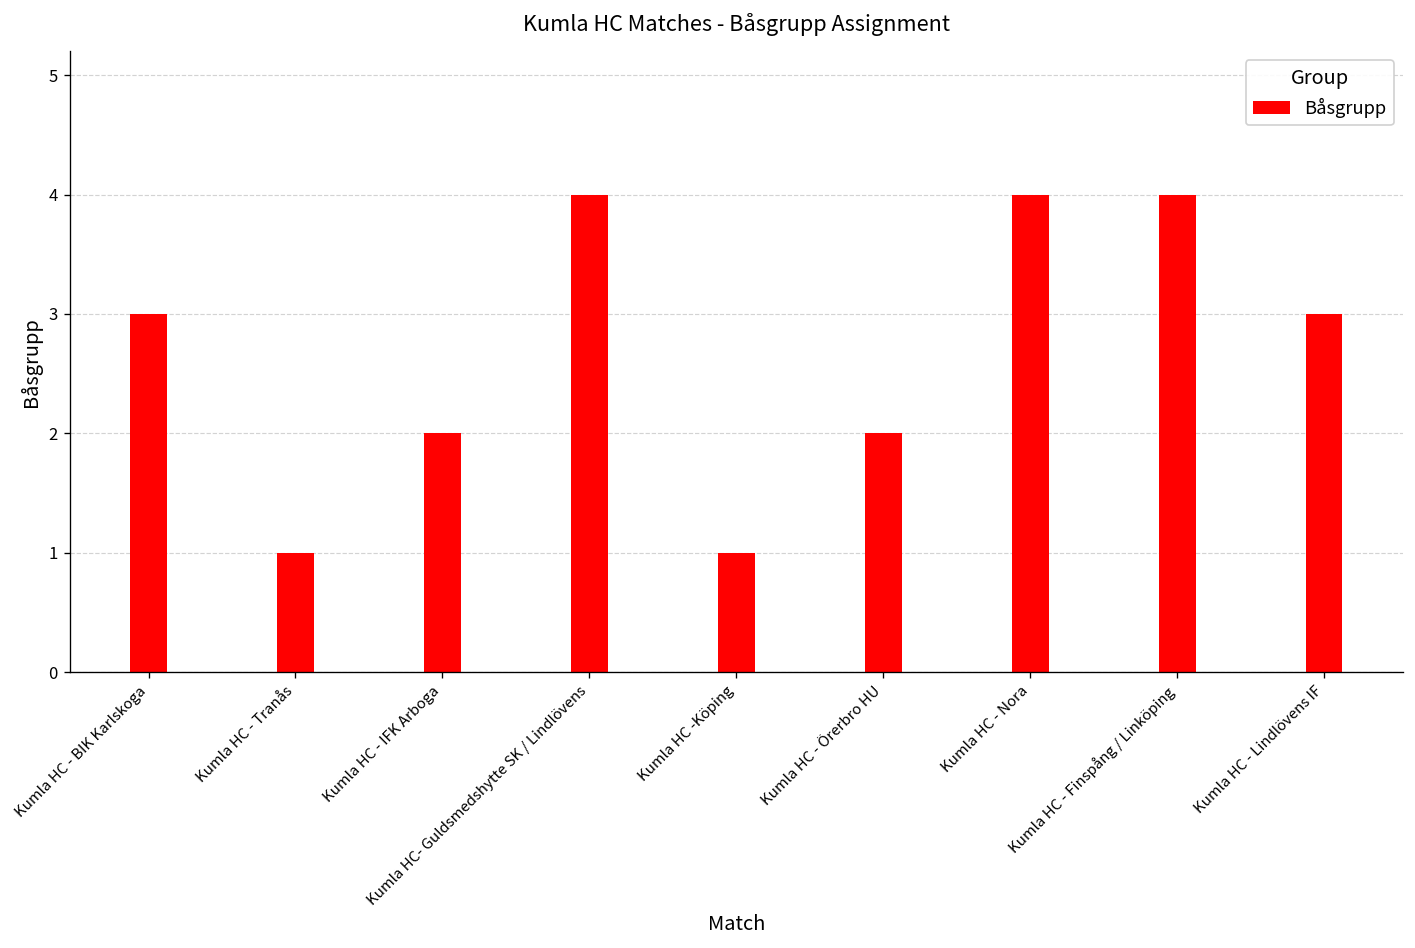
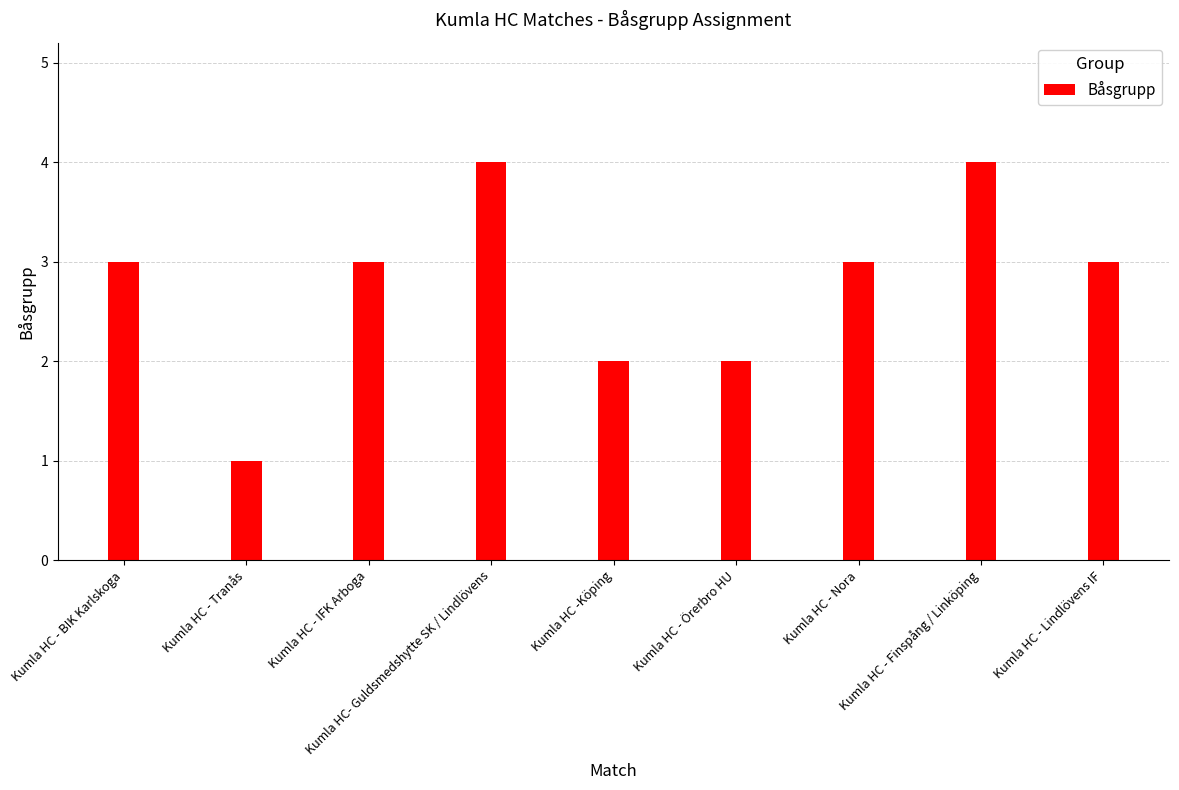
  {
    "Kumla HC - BIK Karlskoga": 3,
    "Kumla HC - Tranås": 1,
-   "Kumla HC - IFK Arboga": 2,
+   "Kumla HC - IFK Arboga": 3,
    "Kumla HC- Guldsmedshytte SK / Lindlövens": 4,
-   "Kumla HC -Köping": 1,
+   "Kumla HC -Köping": 2,
    "Kumla HC - Örerbro HU": 2,
-   "Kumla HC - Nora": 4,
+   "Kumla HC - Nora": 3,
    "Kumla HC - Finspång / Linköping": 4,
    "Kumla HC - Lindlövens IF": 3
  }
